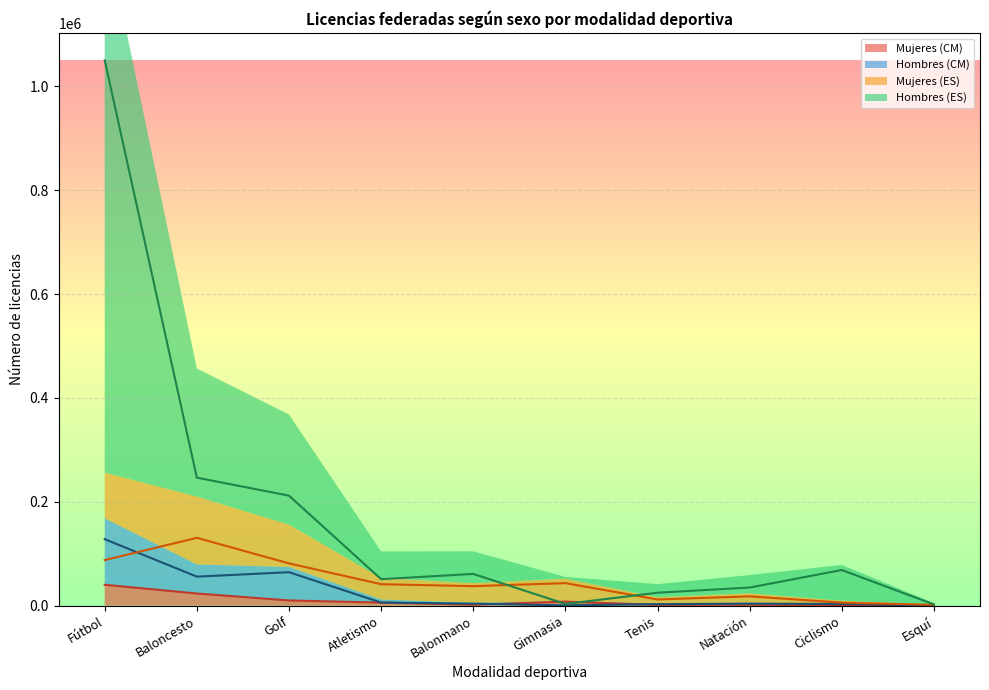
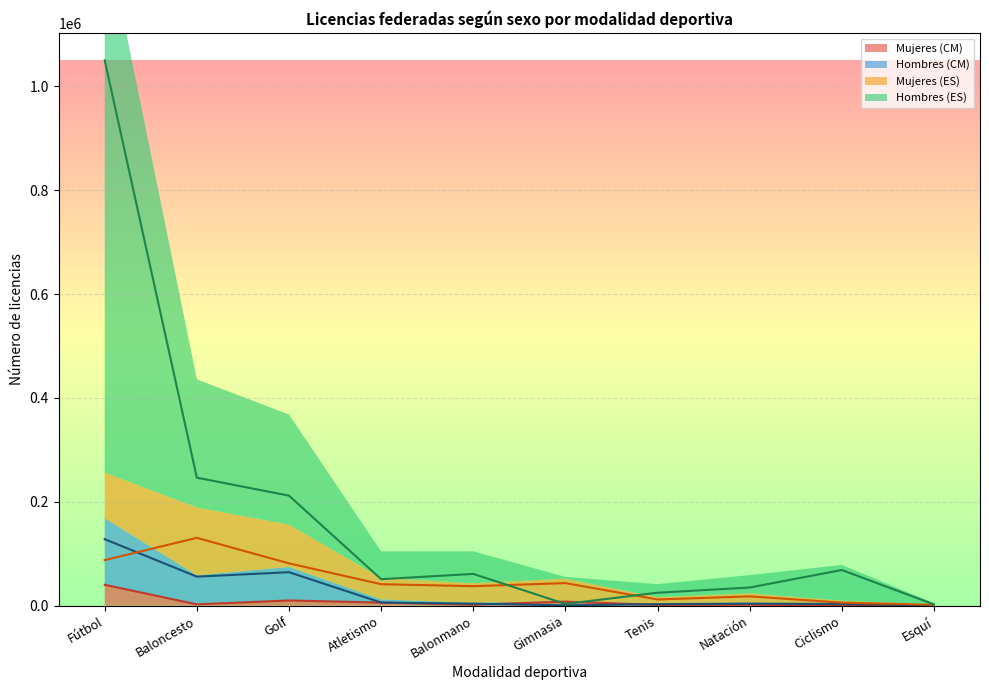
  {
    "Mujeres (CM)": {
      "Fútbol": 40000,
-     "Baloncesto": 20000,
+     "Baloncesto": 0,
      "Golf": 10000
    },
    "Hombres (CM)": {
      "Fútbol": 130000,
      "Golf": 60000,
      "Atletismo": 10000
    },
    "Mujeres (ES)": {
      "Fútbol": 90000,
      "Baloncesto": 130000,
      "Golf": 80000,
      "Balonmano": 40000,
      "Natación": 20000
    },
    "Hombres (ES)": {
      "Baloncesto": 250000,
      "Golf": 210000,
      "Atletismo": 50000,
      "Balonmano": 60000,
      "Tenis": 30000,
      "Natación": 40000,
      "Ciclismo": 70000
    }
  }
